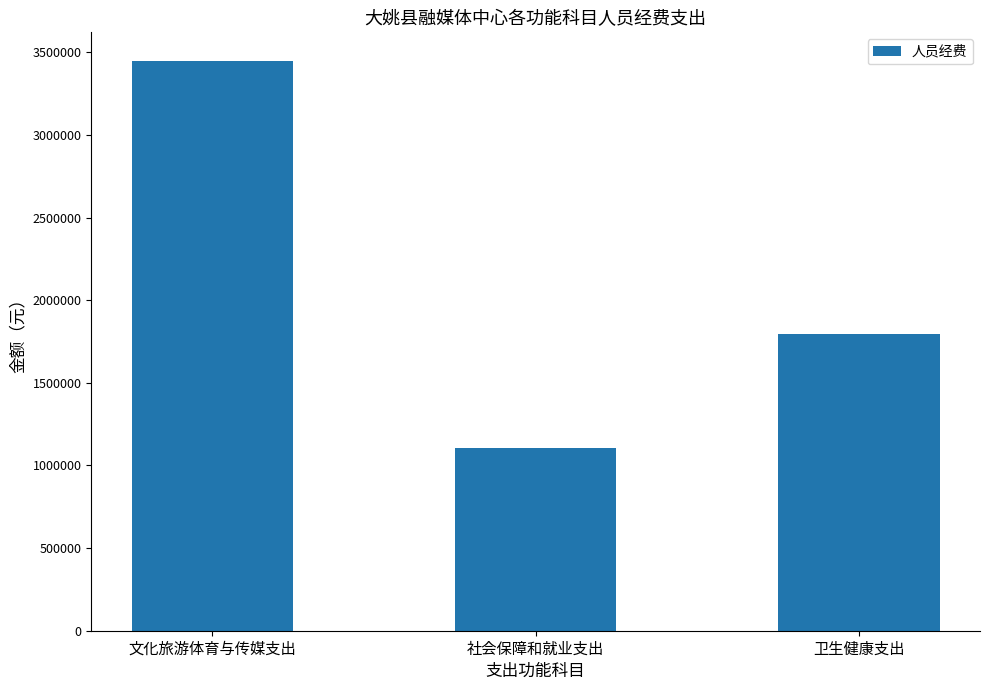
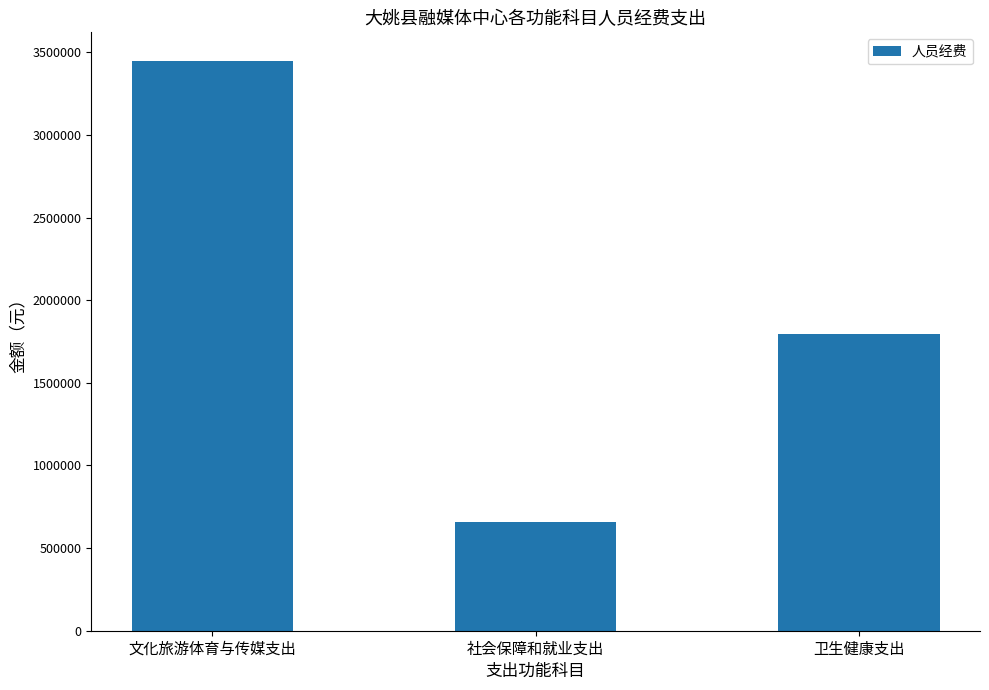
  {
    "文化旅游体育与传媒支出": 3450000,
-   "社会保障和就业支出": 1100000,
+   "社会保障和就业支出": 650000,
    "卫生健康支出": 1800000
  }
